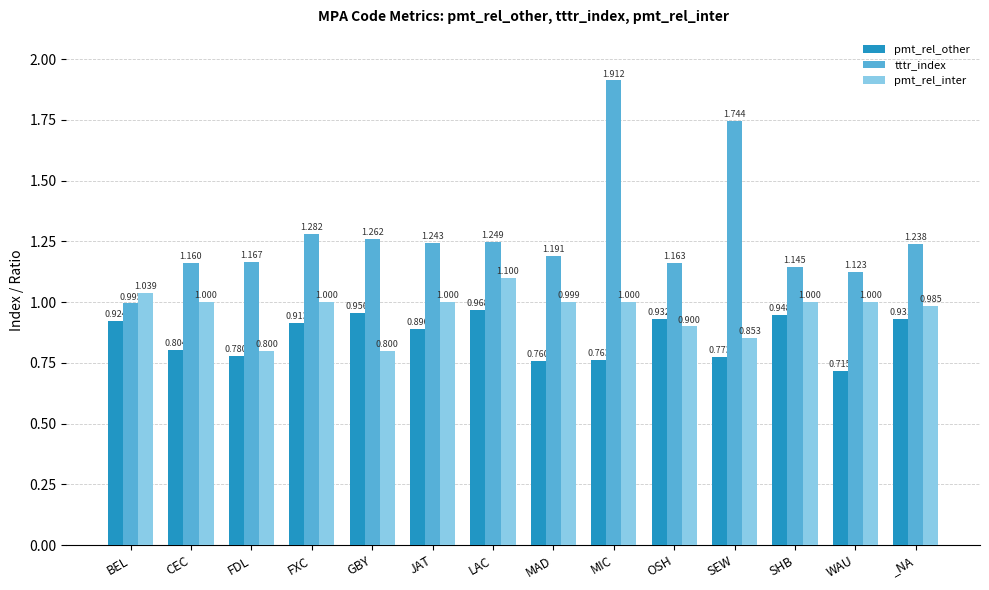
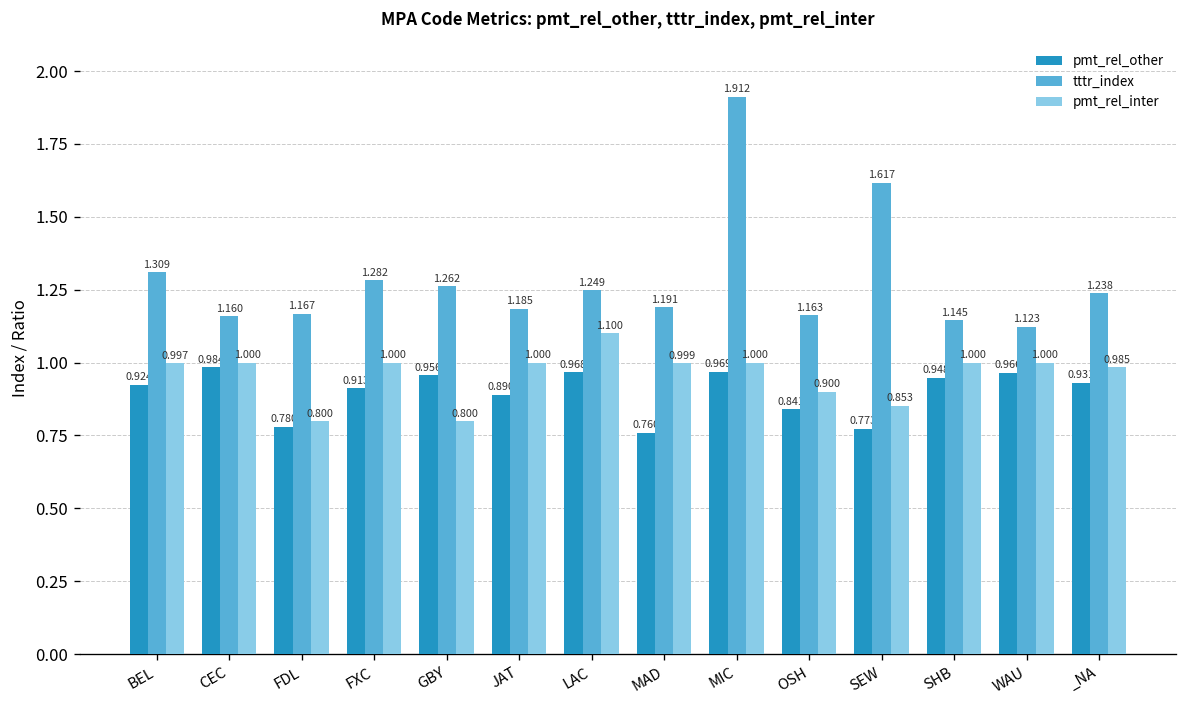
  {
    "pmt_rel_other": {
      "BEL": 0.924,
-     "CEC": 0.804,
+     "CEC": 0.984,
      "FDL": 0.780,
      "FXC": 0.913,
      "GBY": 0.956,
      "JAT": 0.890,
      "LAC": 0.968,
      "MAD": 0.760,
-     "MIC": 0.763,
-     "OSH": 0.932,
+     "MIC": 0.969,
+     "OSH": 0.841,
      "SEW": 0.773,
      "SHB": 0.948,
-     "WAU": 0.715,
+     "WAU": 0.966,
      "_NA": 0.931
    },
    "tttr_index": {
-     "BEL": 0.995,
+     "BEL": 1.309,
      "CEC": 1.160,
      "FDL": 1.167,
      "FXC": 1.282,
      "GBY": 1.262,
-     "JAT": 1.243,
+     "JAT": 1.185,
      "LAC": 1.249,
      "MAD": 1.191,
      "MIC": 1.912,
      "OSH": 1.163,
-     "SEW": 1.744,
+     "SEW": 1.617,
      "SHB": 1.145,
      "WAU": 1.123,
      "_NA": 1.238
    },
    "pmt_rel_inter": {
-     "BEL": 1.039,
+     "BEL": 0.997,
      "CEC": 1.000,
      "FDL": 0.800,
      "FXC": 1.000,
      "GBY": 0.800,
      "JAT": 1.000,
      "LAC": 1.100,
      "MAD": 0.999,
      "MIC": 1.000,
      "OSH": 0.900,
      "SEW": 0.853,
      "SHB": 1.000,
      "WAU": 1.000,
      "_NA": 0.985
    }
  }
